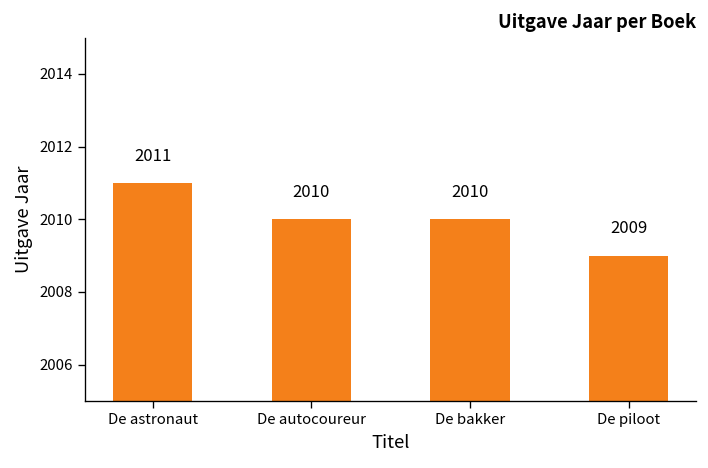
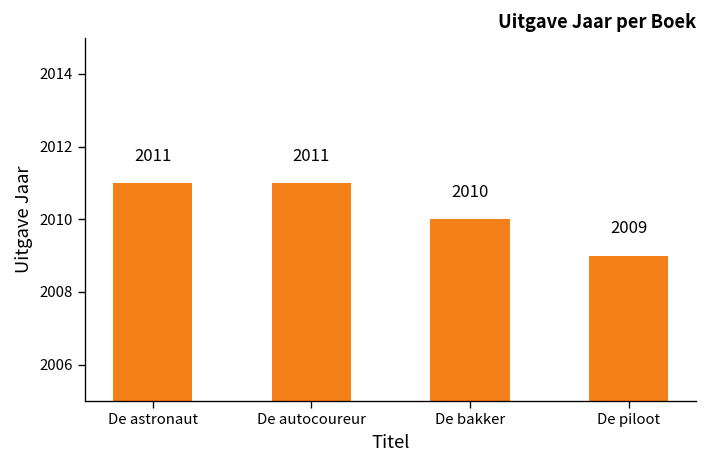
  {
    "De astronaut": 2011,
-   "De autocoureur": 2010,
+   "De autocoureur": 2011,
    "De bakker": 2010,
    "De piloot": 2009
  }
